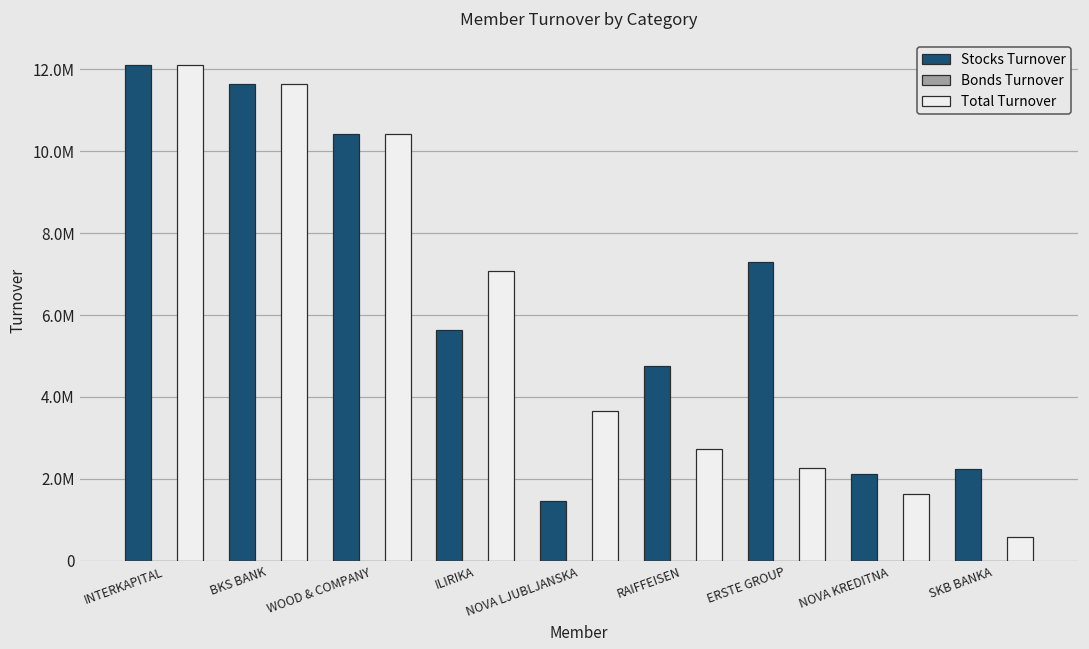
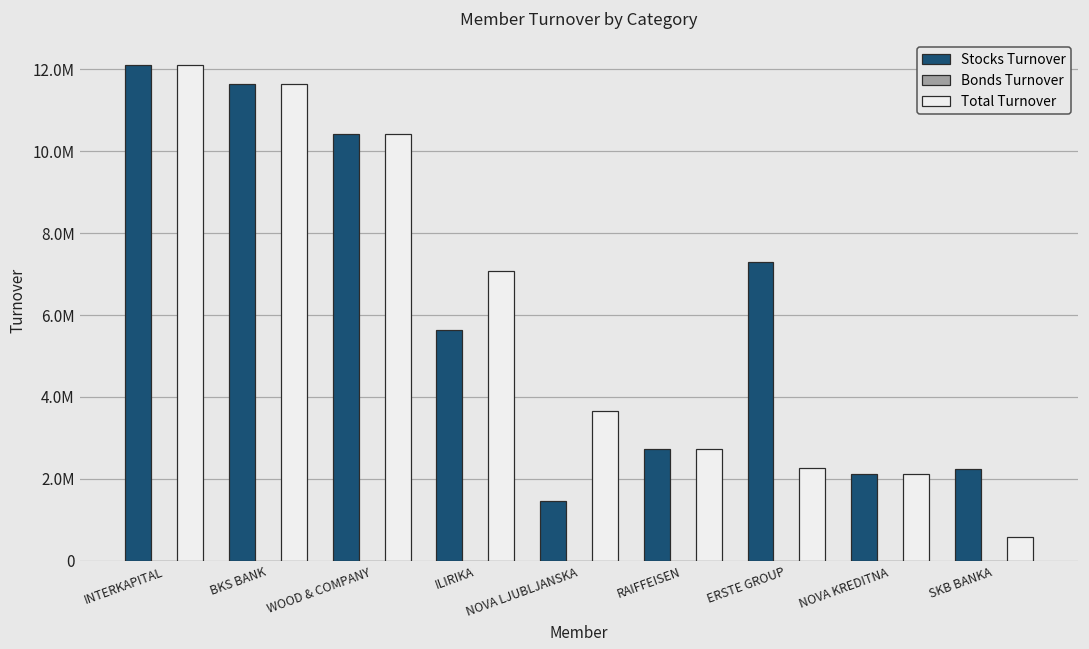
  {
    "Stocks Turnover": {
      "INTERKAPITAL": 12100000,
      "BKS BANK": 11700000,
      "WOOD & COMPANY": 10400000,
      "ILIRIKA": 5600000,
      "NOVA LJUBLJANSKA": 1500000,
-     "RAIFFEISEN": 4800000,
+     "RAIFFEISEN": 2700000,
      "ERSTE GROUP": 7300000,
      "NOVA KREDITNA": 2100000,
      "SKB BANKA": 2200000
    },
    "Bonds Turnover": {
      "INTERKAPITAL": 0,
      "WOOD & COMPANY": 0,
      "ILIRIKA": 0,
      "RAIFFEISEN": 0,
      "ERSTE GROUP": 0,
      "NOVA KREDITNA": 0
    },
    "Total Turnover": {
      "INTERKAPITAL": 12100000,
      "BKS BANK": 11700000,
      "WOOD & COMPANY": 10400000,
      "ILIRIKA": 7100000,
      "NOVA LJUBLJANSKA": 3600000,
      "RAIFFEISEN": 2700000,
      "ERSTE GROUP": 2300000,
-     "NOVA KREDITNA": 1600000,
+     "NOVA KREDITNA": 2100000,
      "SKB BANKA": 600000
    }
  }
